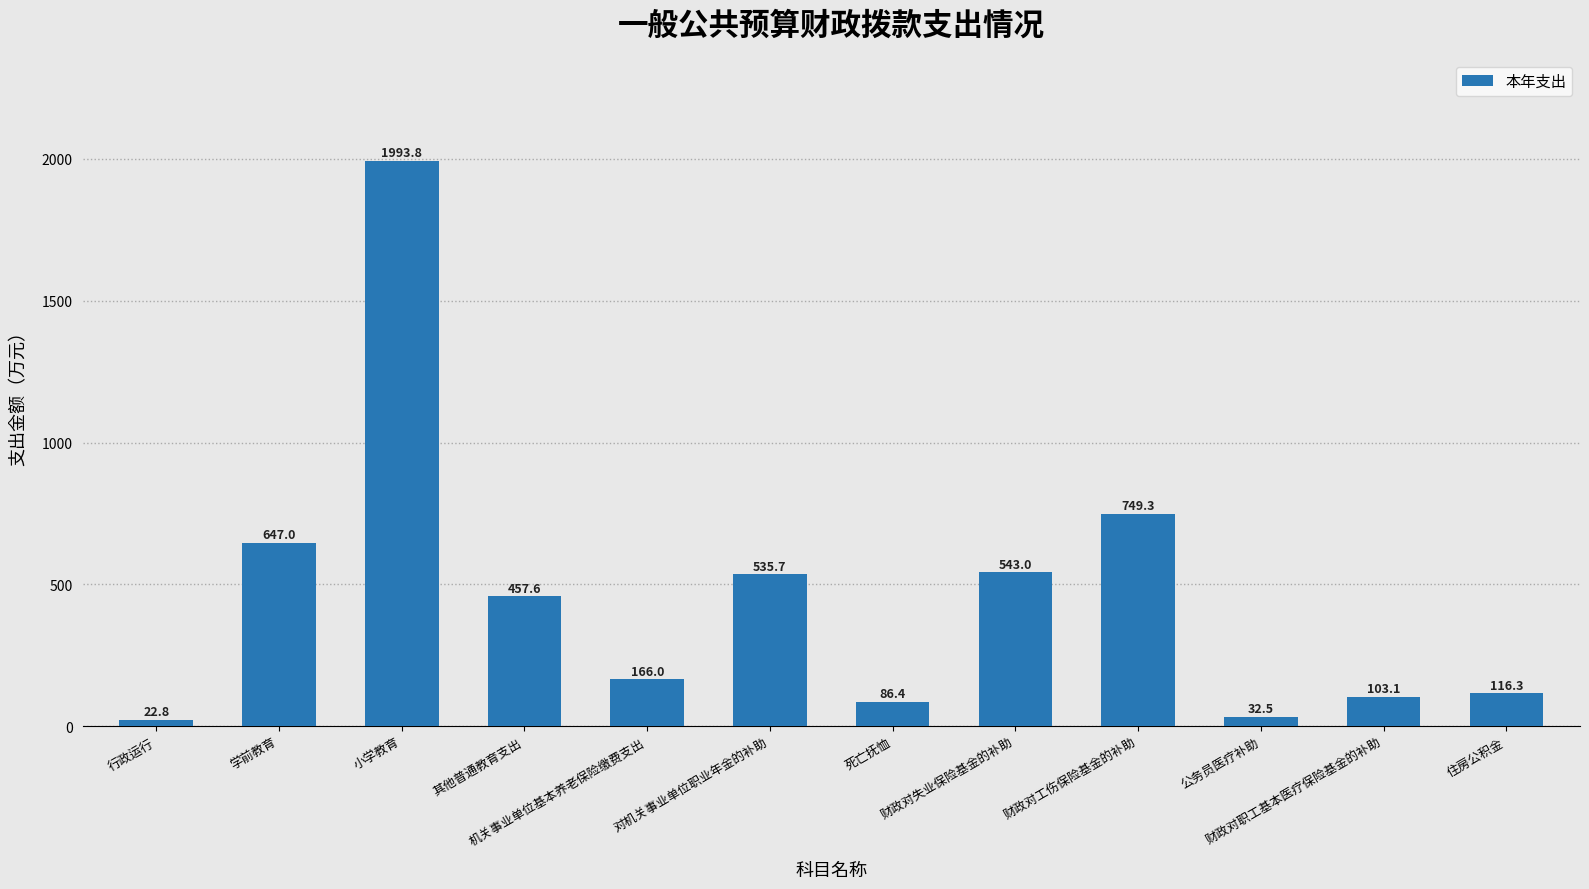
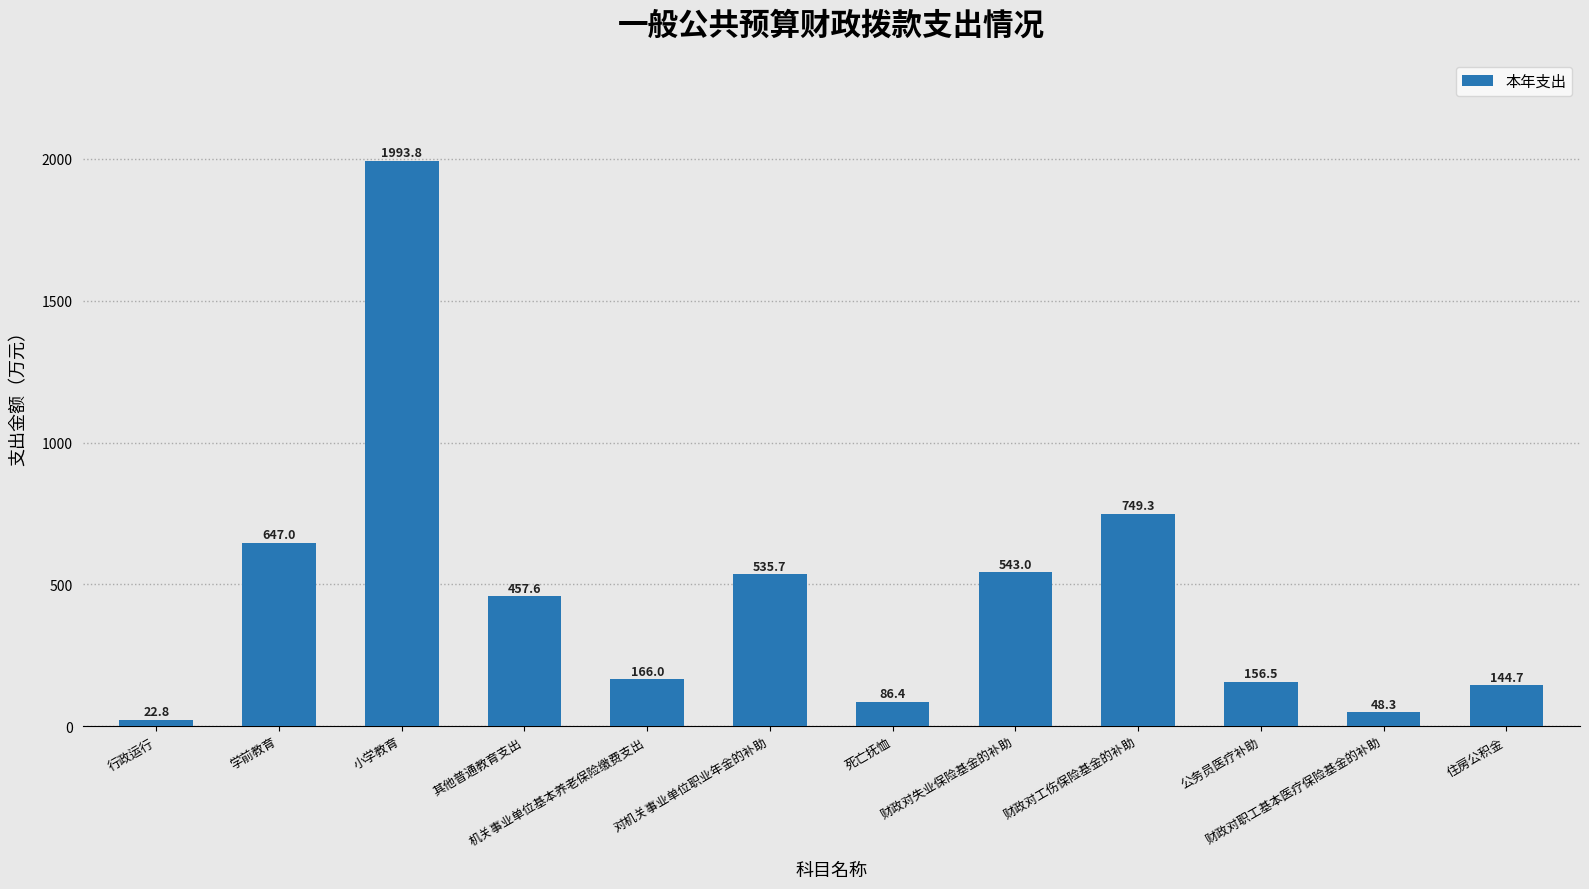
  {
    "行政运行": 22.8,
    "学前教育": 647.0,
    "小学教育": 1993.8,
    "其他普通教育支出": 457.6,
    "机关事业单位基本养老保险缴费支出": 166.0,
    "对机关事业单位职业年金的补助": 535.7,
    "死亡抚恤": 86.4,
    "财政对失业保险基金的补助": 543.0,
    "财政对工伤保险基金的补助": 749.3,
-   "公务员医疗补助": 32.5,
-   "财政对职工基本医疗保险基金的补助": 103.1,
-   "住房公积金": 116.3
+   "公务员医疗补助": 156.5,
+   "财政对职工基本医疗保险基金的补助": 48.3,
+   "住房公积金": 144.7
  }
